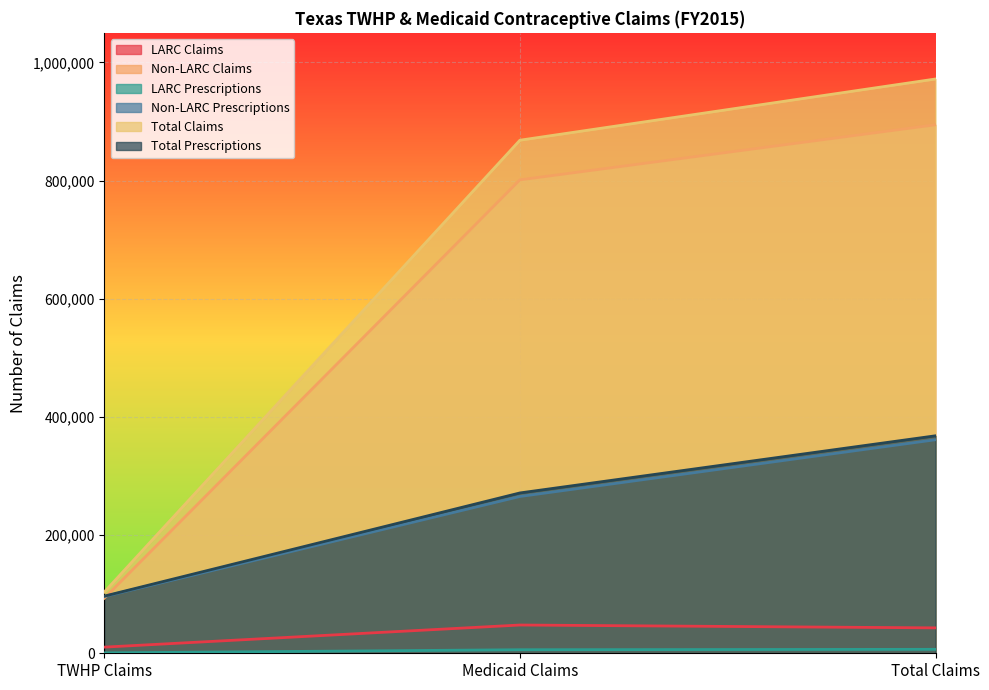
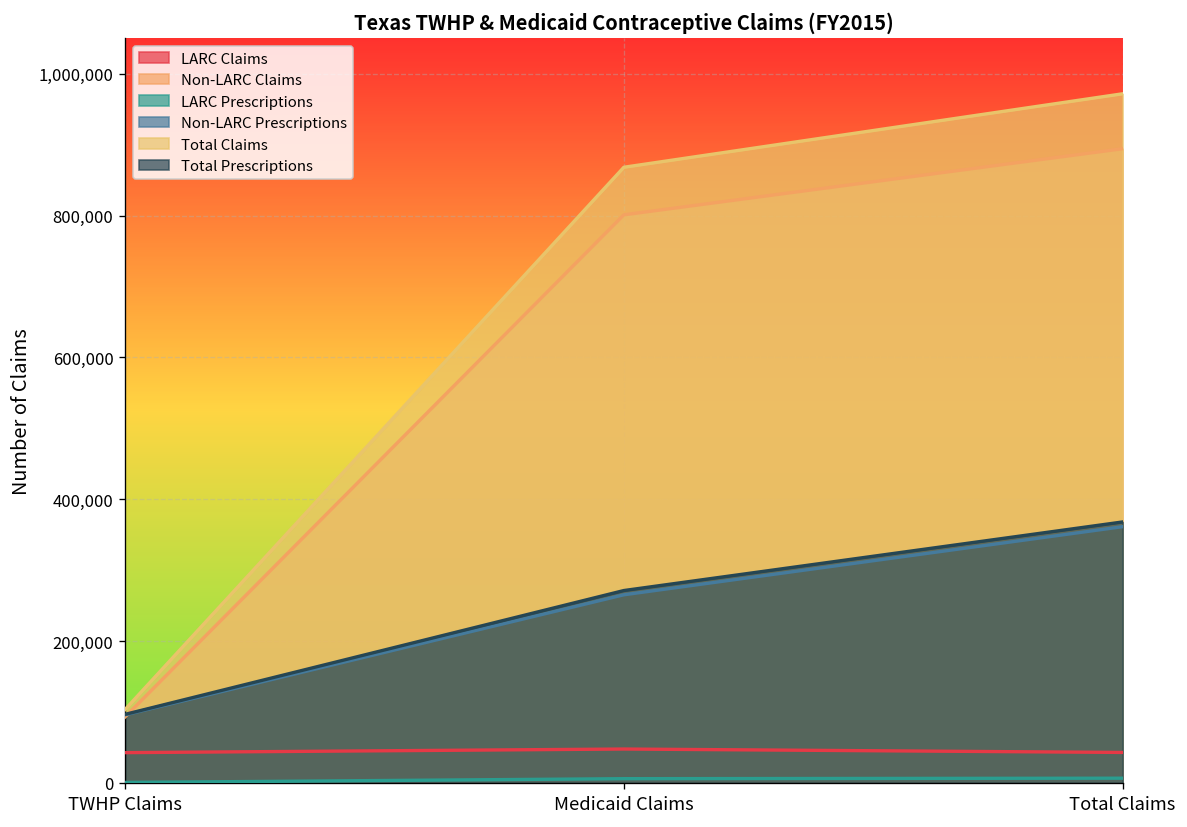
  {
    "LARC Claims": {
-     "TWHP Claims": "10,000",
+     "TWHP Claims": "40,000",
      "Medicaid Claims": "50,000",
      "Total Claims": "40,000"
    },
    "Total Prescriptions": {
      "Medicaid Claims": "270,000",
      "Total Claims": "370,000"
    }
  }
